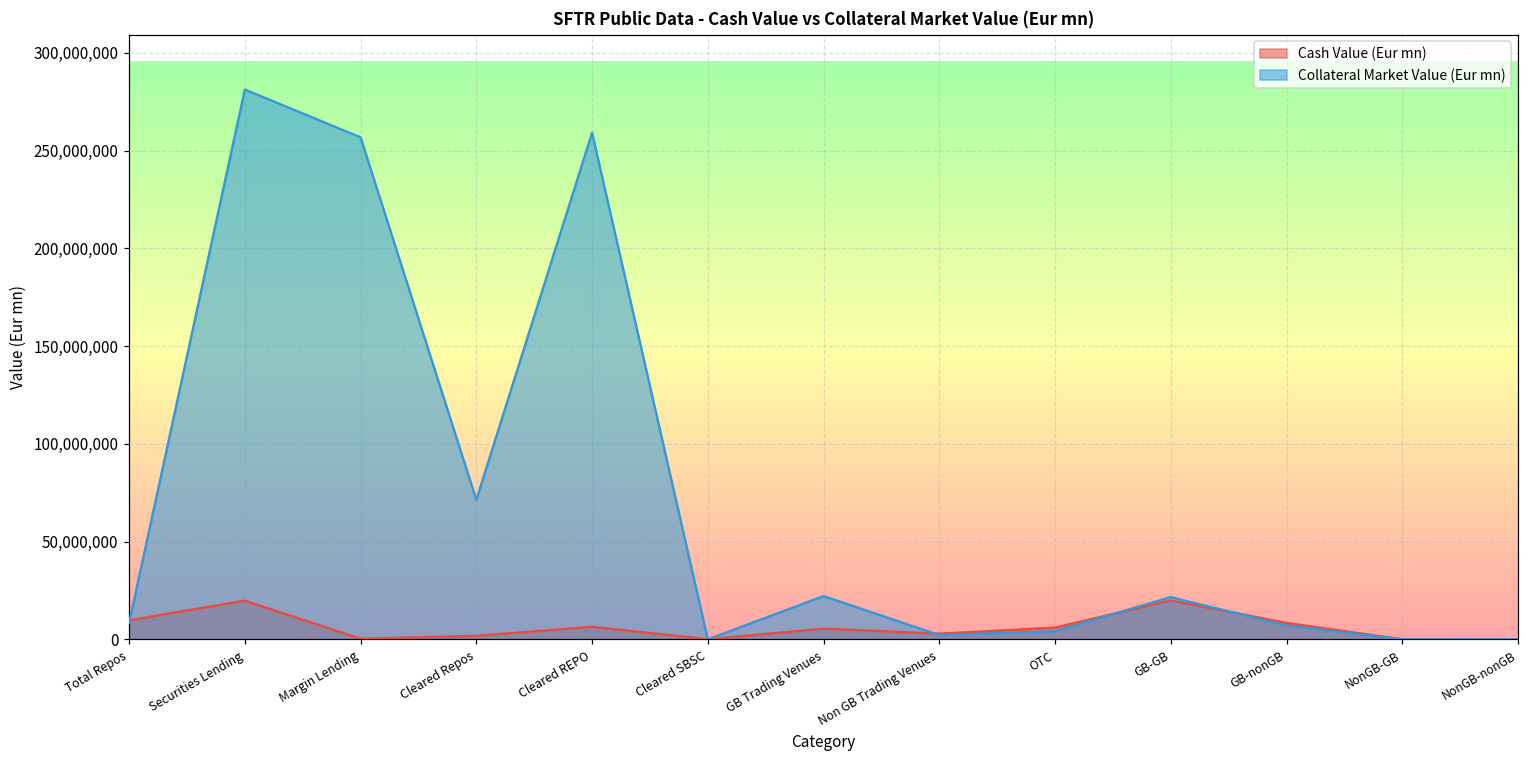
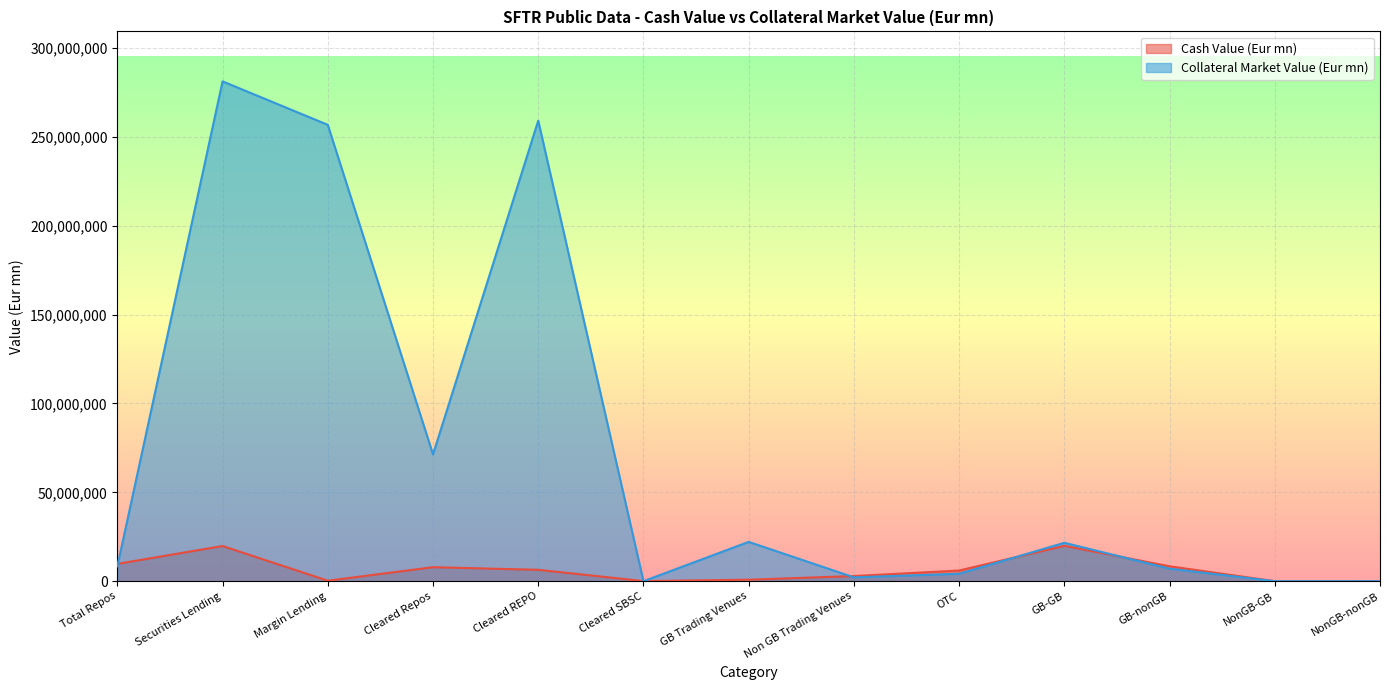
  {
    "Cash Value (Eur mn)": {
      "Securities Lending": "20,000,000",
      "Margin Lending": "0",
-     "Cleared Repos": "2,000,000",
+     "Cleared Repos": "8,000,000",
      "Cleared REPO": "6,000,000",
-     "GB Trading Venues": "5,000,000",
+     "GB Trading Venues": "1,000,000",
      "OTC": "6,000,000",
      "GB-GB": "20,000,000"
    },
    "Collateral Market Value (Eur mn)": {
      "Securities Lending": "281,000,000",
      "Margin Lending": "257,000,000",
      "Cleared Repos": "71,000,000",
      "Cleared REPO": "259,000,000",
      "GB Trading Venues": "22,000,000",
      "OTC": "4,000,000",
      "GB-GB": "22,000,000"
    }
  }
